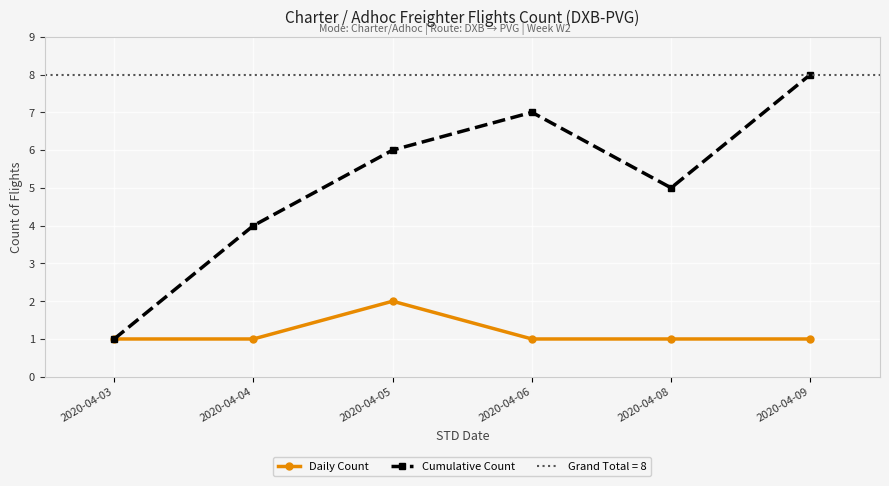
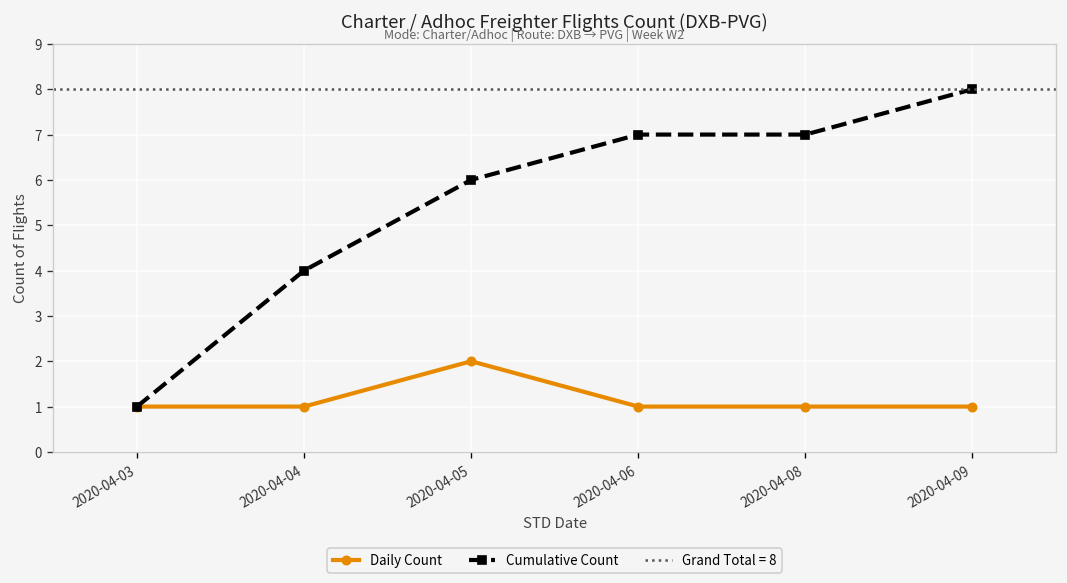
  {
    "Cumulative Count": {
      "2020-04-04": 4,
      "2020-04-05": 6,
      "2020-04-06": 7,
-     "2020-04-08": 5,
+     "2020-04-08": 7,
      "2020-04-09": 8
    }
  }
